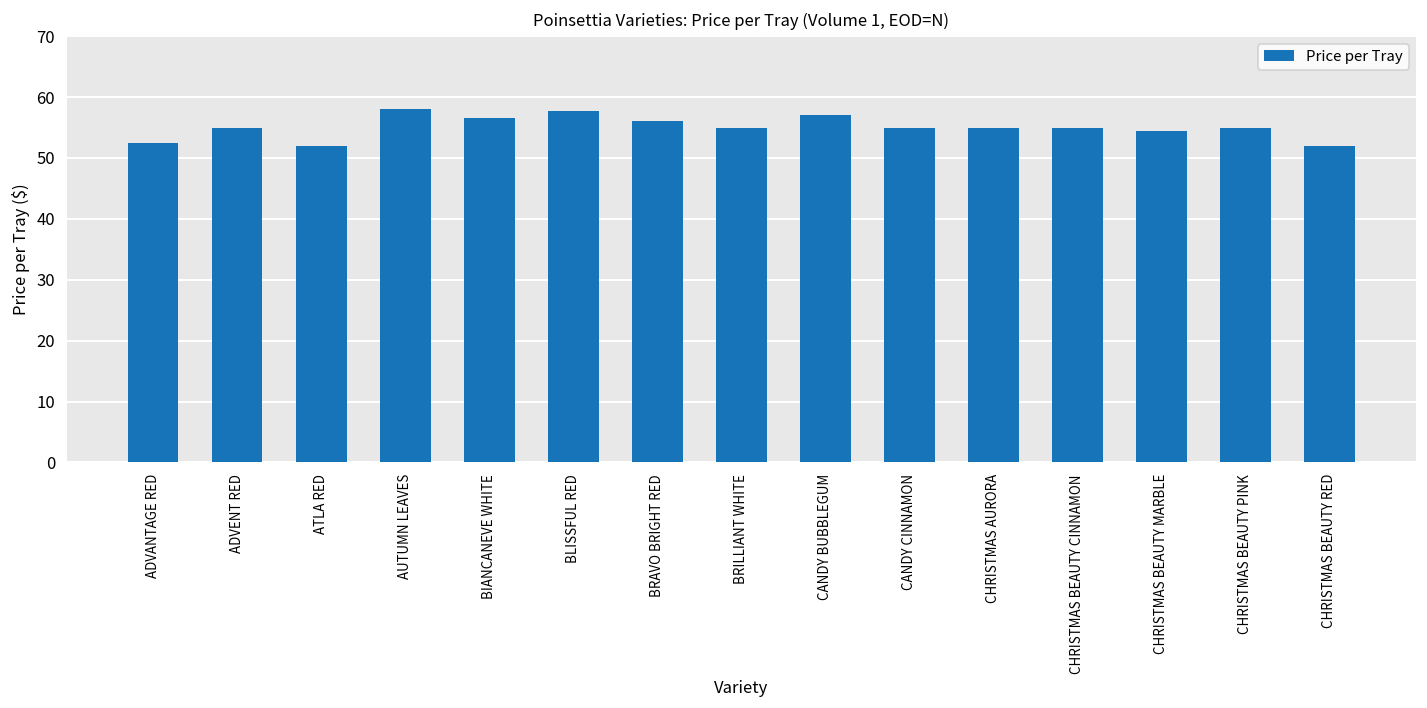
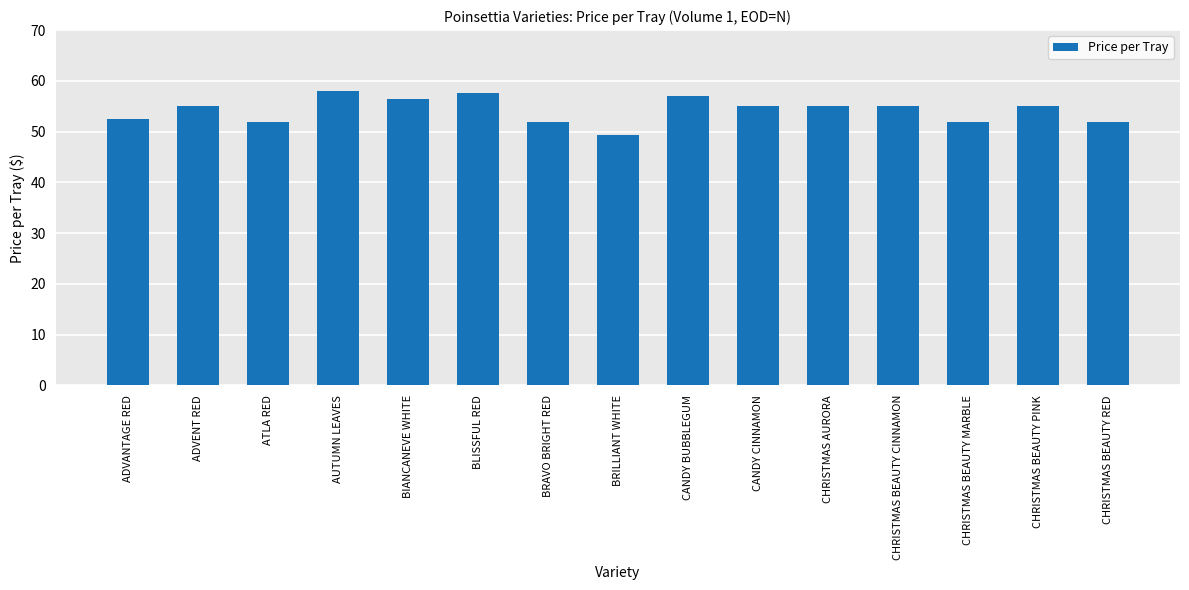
  {
    "ADVANTAGE RED": 52,
    "ADVENT RED": 55,
    "ATLA RED": 52,
    "AUTUMN LEAVES": 58,
    "BIANCANEVE WHITE": 57,
    "BLISSFUL RED": 58,
-   "BRAVO BRIGHT RED": 56,
-   "BRILLIANT WHITE": 55,
+   "BRAVO BRIGHT RED": 52,
+   "BRILLIANT WHITE": 49,
    "CANDY BUBBLEGUM": 57,
    "CANDY CINNAMON": 55,
    "CHRISTMAS AURORA": 55,
    "CHRISTMAS BEAUTY CINNAMON": 55,
-   "CHRISTMAS BEAUTY MARBLE": 54,
+   "CHRISTMAS BEAUTY MARBLE": 52,
    "CHRISTMAS BEAUTY PINK": 55,
    "CHRISTMAS BEAUTY RED": 52
  }
